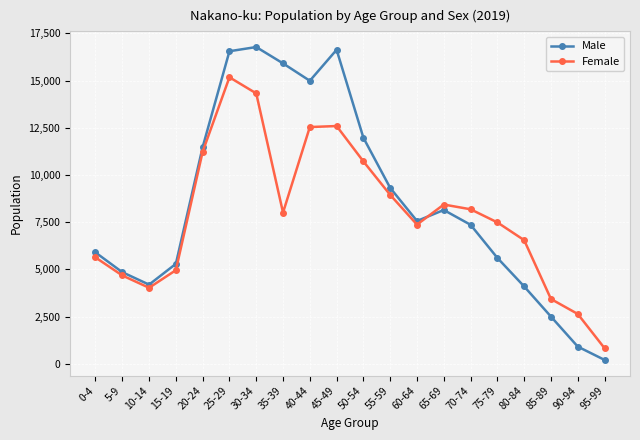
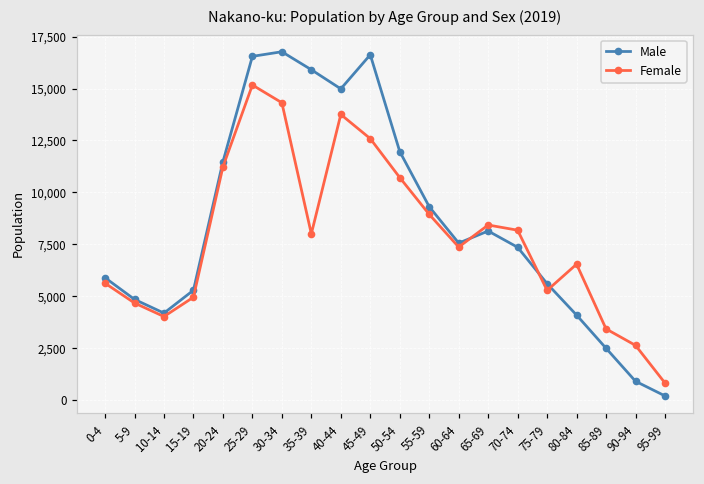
  {
    "Male": {
      "0-4": "5,900",
      "5-9": "4,800",
      "10-14": "4,200",
      "15-19": "5,300",
      "20-24": "11,500",
      "25-29": "16,600",
      "30-34": "16,800",
      "35-39": "15,900",
      "40-44": "15,000",
      "45-49": "16,600",
      "50-54": "12,000",
      "55-59": "9,300",
      "60-64": "7,600",
      "65-69": "8,100",
      "70-74": "7,400",
      "75-79": "5,600",
      "80-84": "4,100",
      "85-89": "2,500",
      "90-94": "900",
      "95-99": "200"
    },
    "Female": {
      "0-4": "5,600",
      "5-9": "4,700",
      "10-14": "4,000",
      "15-19": "5,000",
      "20-24": "11,200",
      "25-29": "15,200",
      "30-34": "14,300",
      "35-39": "8,000",
-     "40-44": "12,500",
+     "40-44": "13,800",
      "45-49": "12,600",
      "50-54": "10,700",
      "55-59": "8,900",
      "60-64": "7,400",
      "65-69": "8,400",
      "70-74": "8,200",
-     "75-79": "7,500",
+     "75-79": "5,300",
      "80-84": "6,500",
      "85-89": "3,400",
      "90-94": "2,600",
      "95-99": "800"
    }
  }
